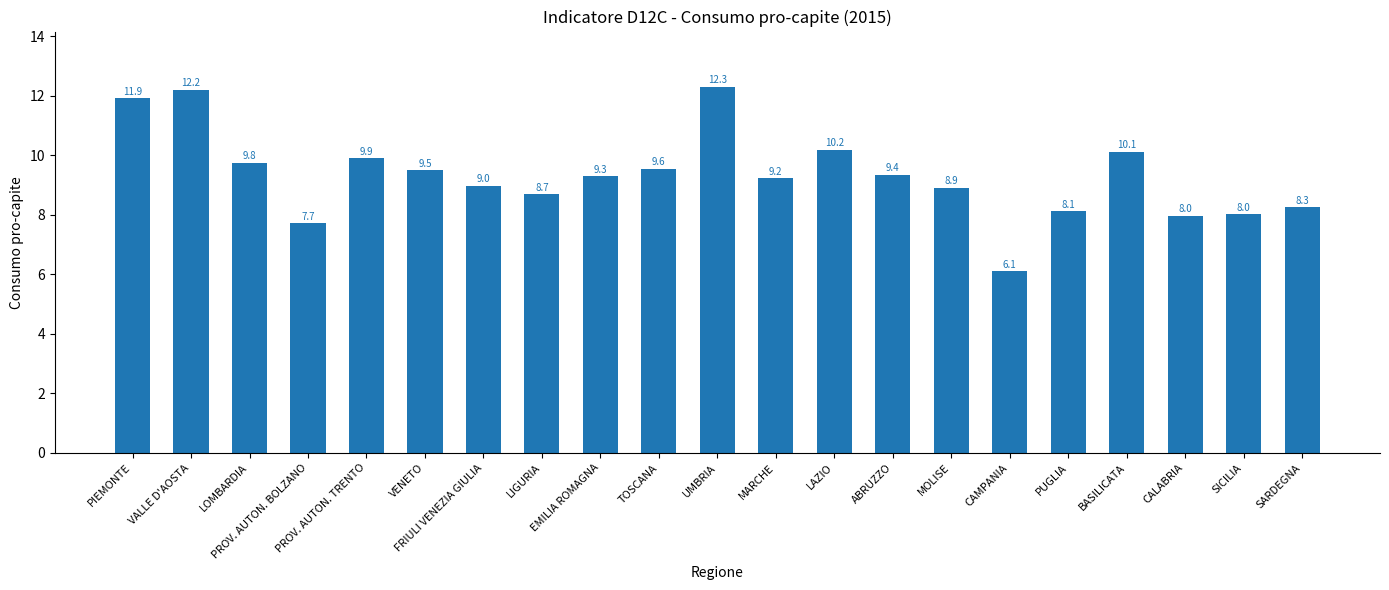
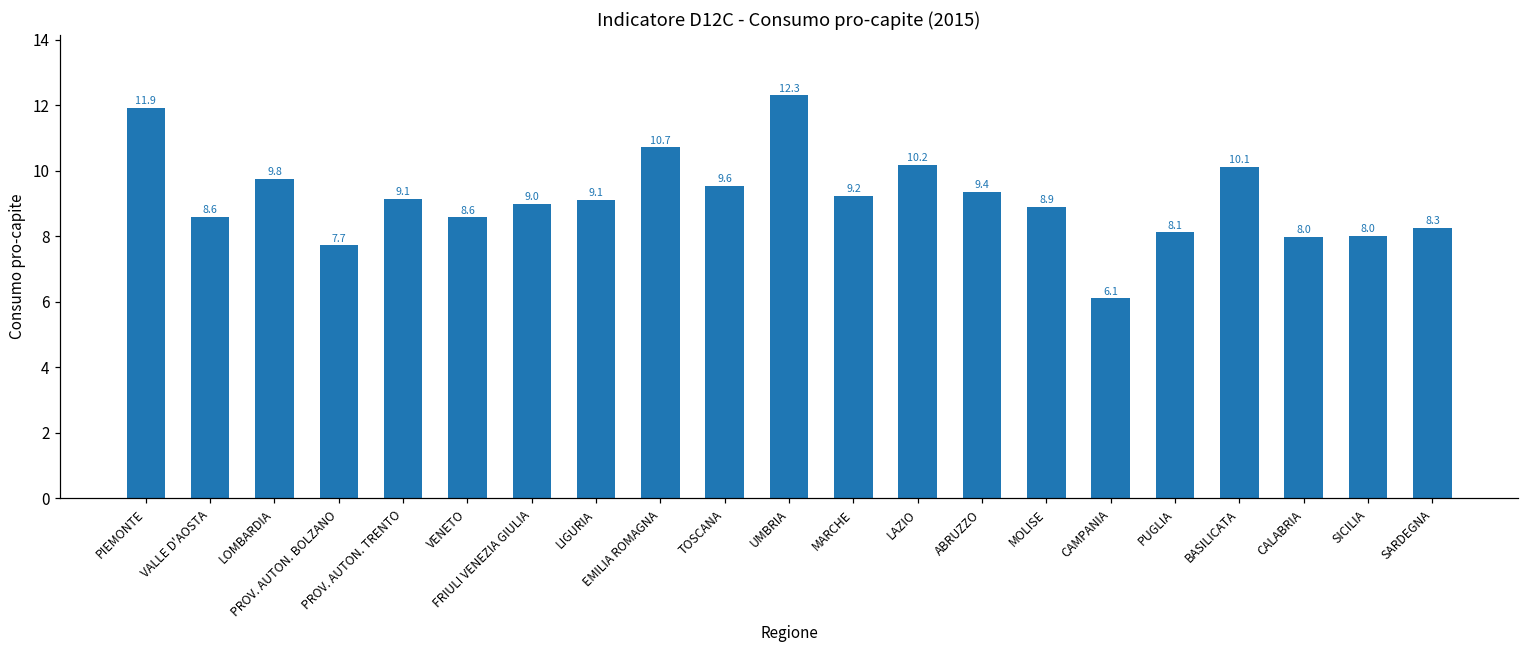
  {
    "PIEMONTE": 11.9,
-   "VALLE D'AOSTA": 12.2,
+   "VALLE D'AOSTA": 8.6,
    "LOMBARDIA": 9.8,
    "PROV. AUTON. BOLZANO": 7.7,
-   "PROV. AUTON. TRENTO": 9.9,
-   "VENETO": 9.5,
+   "PROV. AUTON. TRENTO": 9.1,
+   "VENETO": 8.6,
    "FRIULI VENEZIA GIULIA": 9.0,
-   "LIGURIA": 8.7,
-   "EMILIA ROMAGNA": 9.3,
+   "LIGURIA": 9.1,
+   "EMILIA ROMAGNA": 10.7,
    "TOSCANA": 9.6,
    "UMBRIA": 12.3,
    "MARCHE": 9.2,
    "LAZIO": 10.2,
    "ABRUZZO": 9.4,
    "MOLISE": 8.9,
    "CAMPANIA": 6.1,
    "PUGLIA": 8.1,
    "BASILICATA": 10.1,
    "CALABRIA": 8.0,
    "SICILIA": 8.0,
    "SARDEGNA": 8.3
  }
